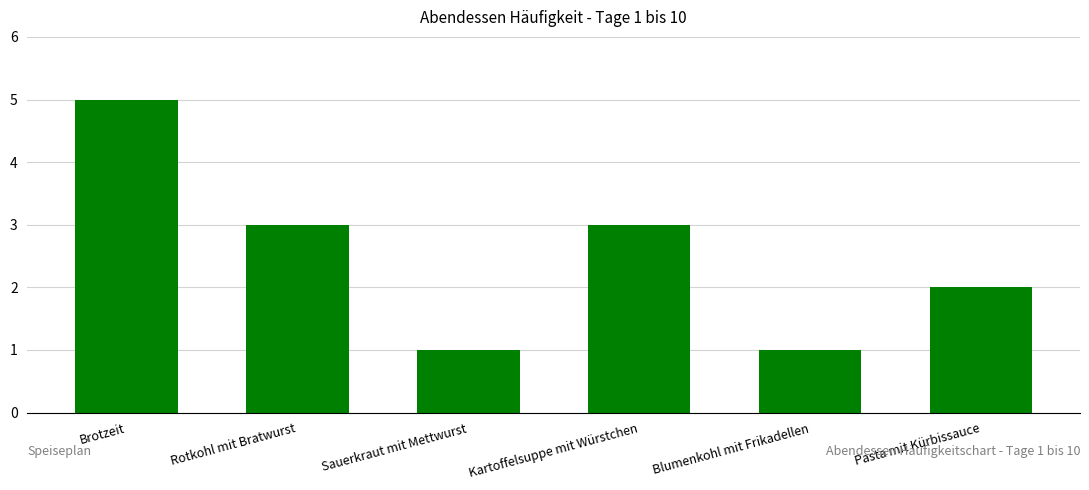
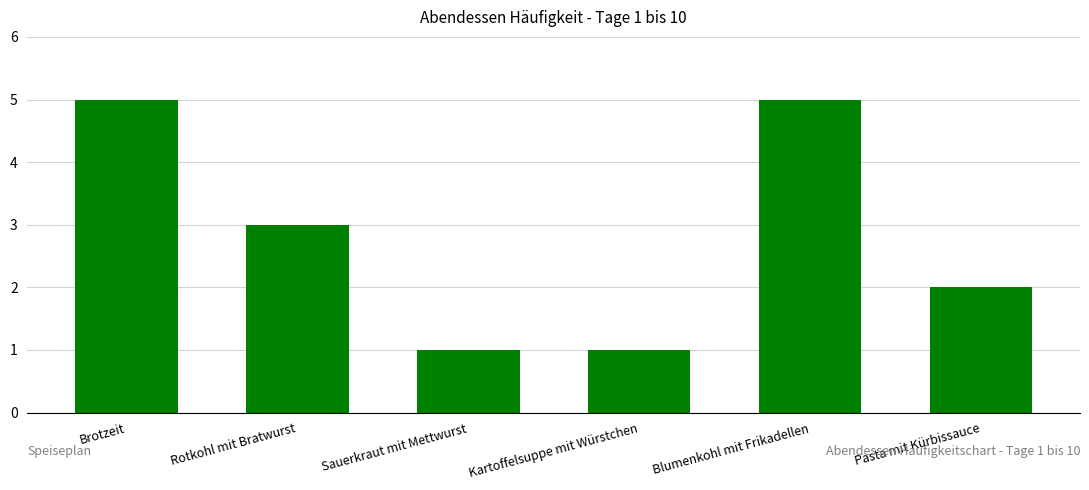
  {
    "Brotzeit": 5,
    "Rotkohl mit Bratwurst": 3,
    "Sauerkraut mit Mettwurst": 1,
-   "Kartoffelsuppe mit Würstchen": 3,
-   "Blumenkohl mit Frikadellen": 1,
+   "Kartoffelsuppe mit Würstchen": 1,
+   "Blumenkohl mit Frikadellen": 5,
    "Pasta mit Kürbissauce": 2
  }
